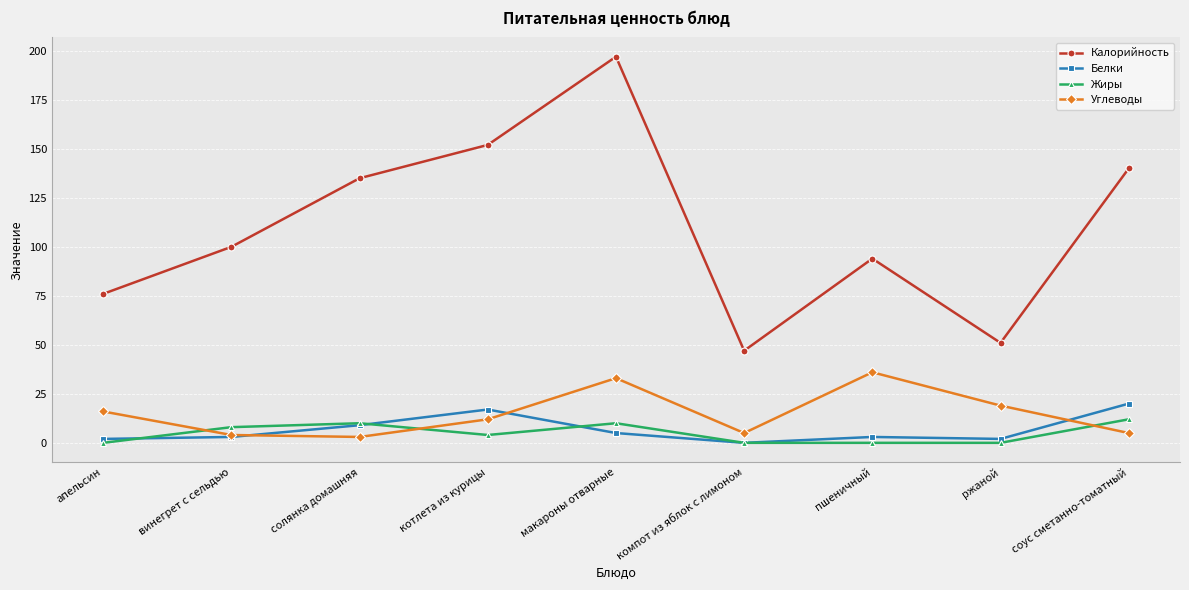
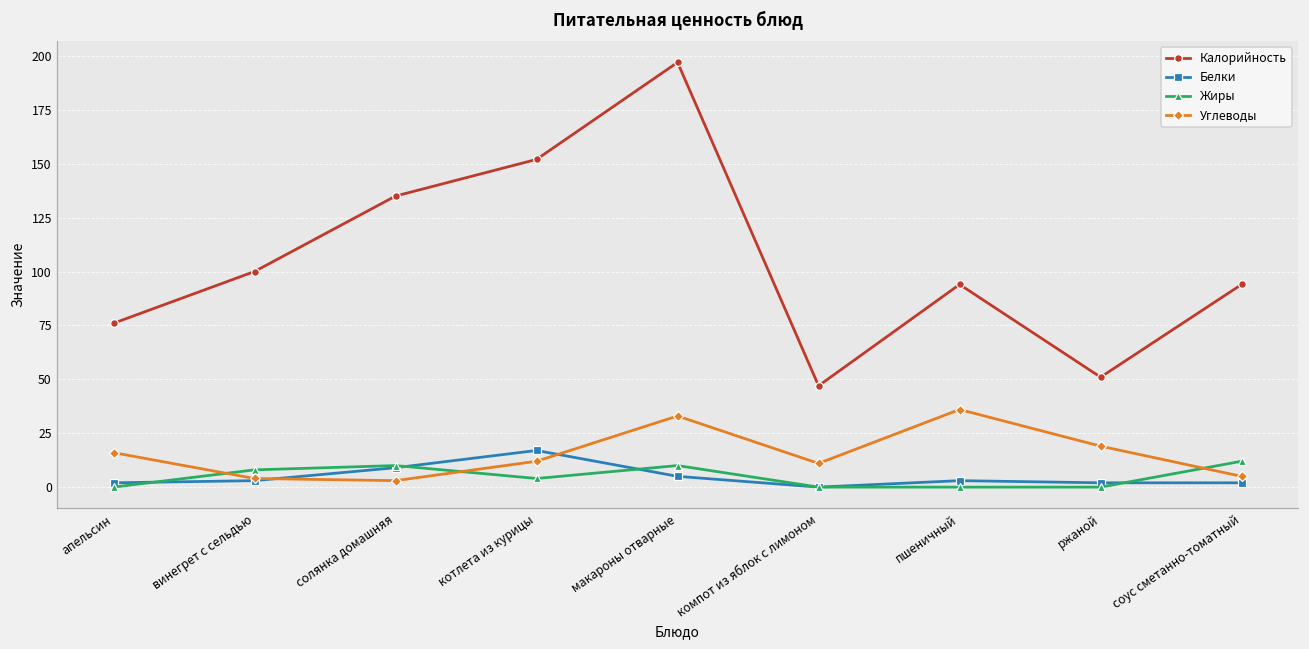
  {
    "Калорийность": {
      "апельсин": 76,
      "винегрет с сельдью": 100,
      "солянка домашняя": 135,
      "котлета из курицы": 152,
      "макароны отварные": 197,
      "компот из яблок с лимоном": 47,
      "пшеничный": 94,
      "ржаной": 51,
-     "соус сметанно-томатный": 140
+     "соус сметанно-томатный": 94
    },
    "Белки": {
      "апельсин": 2,
      "котлета из курицы": 17,
      "макароны отварные": 5,
      "пшеничный": 3,
      "ржаной": 2,
-     "соус сметанно-томатный": 20
+     "соус сметанно-томатный": 2
    },
    "Жиры": {
      "апельсин": 0,
      "винегрет с сельдью": 8,
      "котлета из курицы": 4,
      "макароны отварные": 10,
      "пшеничный": 0,
      "ржаной": 0,
      "соус сметанно-томатный": 12
    },
    "Углеводы": {
      "апельсин": 16,
      "солянка домашняя": 3,
      "котлета из курицы": 12,
      "макароны отварные": 33,
-     "компот из яблок с лимоном": 5,
+     "компот из яблок с лимоном": 11,
      "пшеничный": 36,
      "ржаной": 19,
      "соус сметанно-томатный": 5
    }
  }
